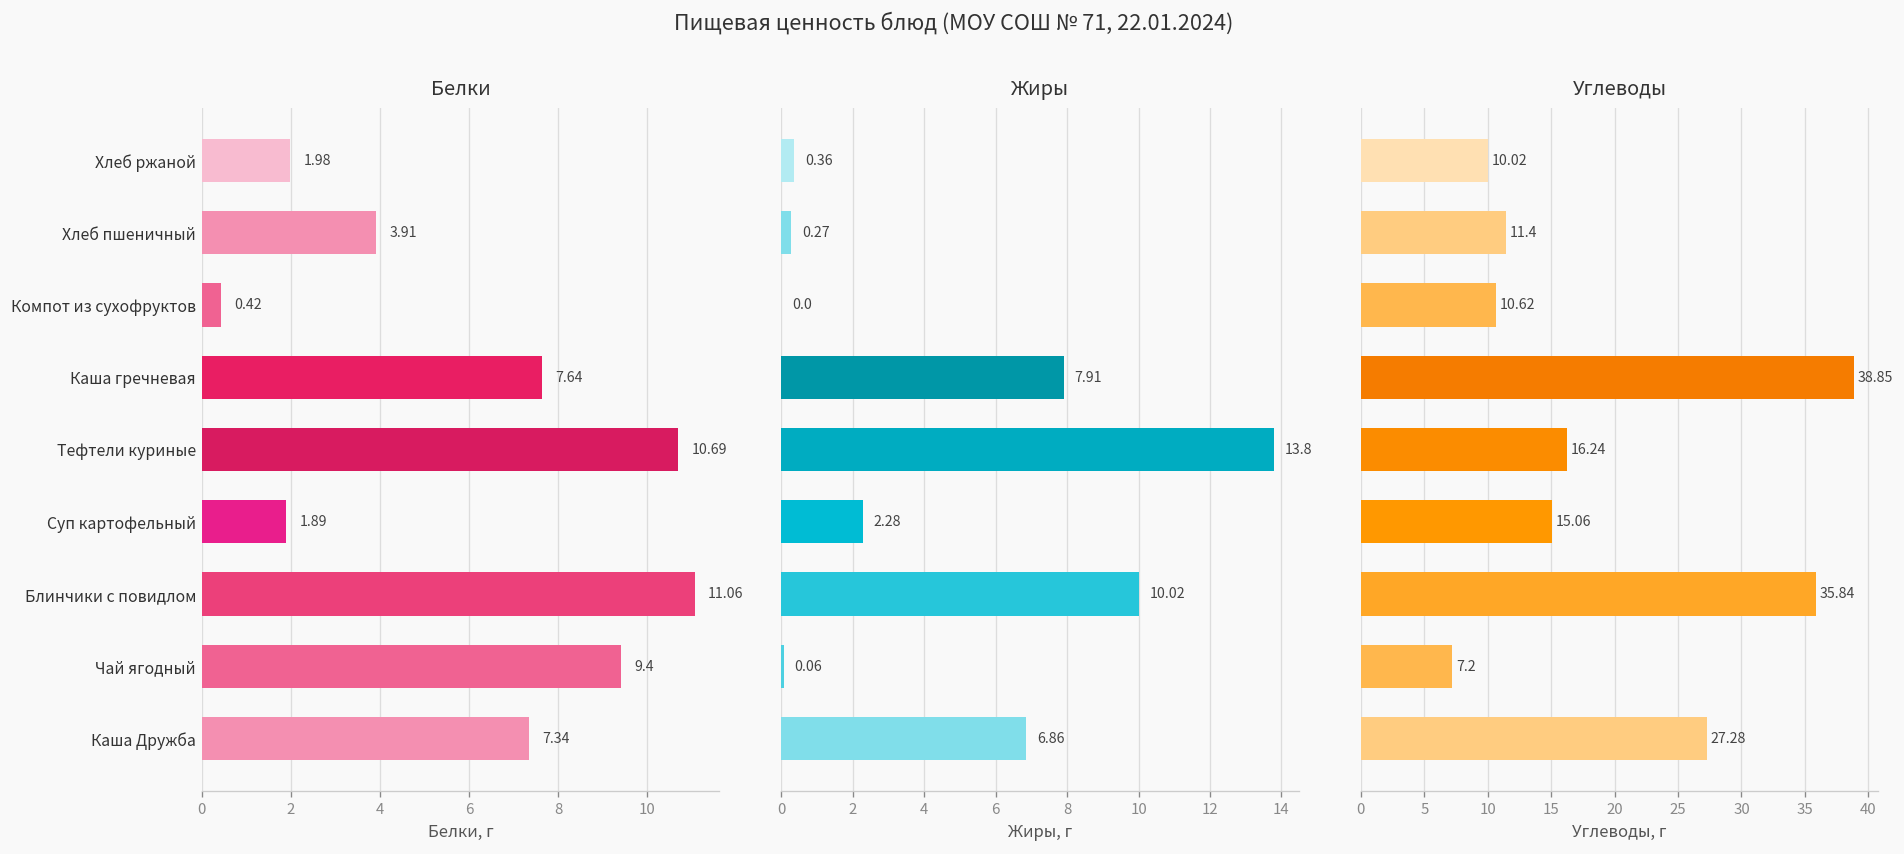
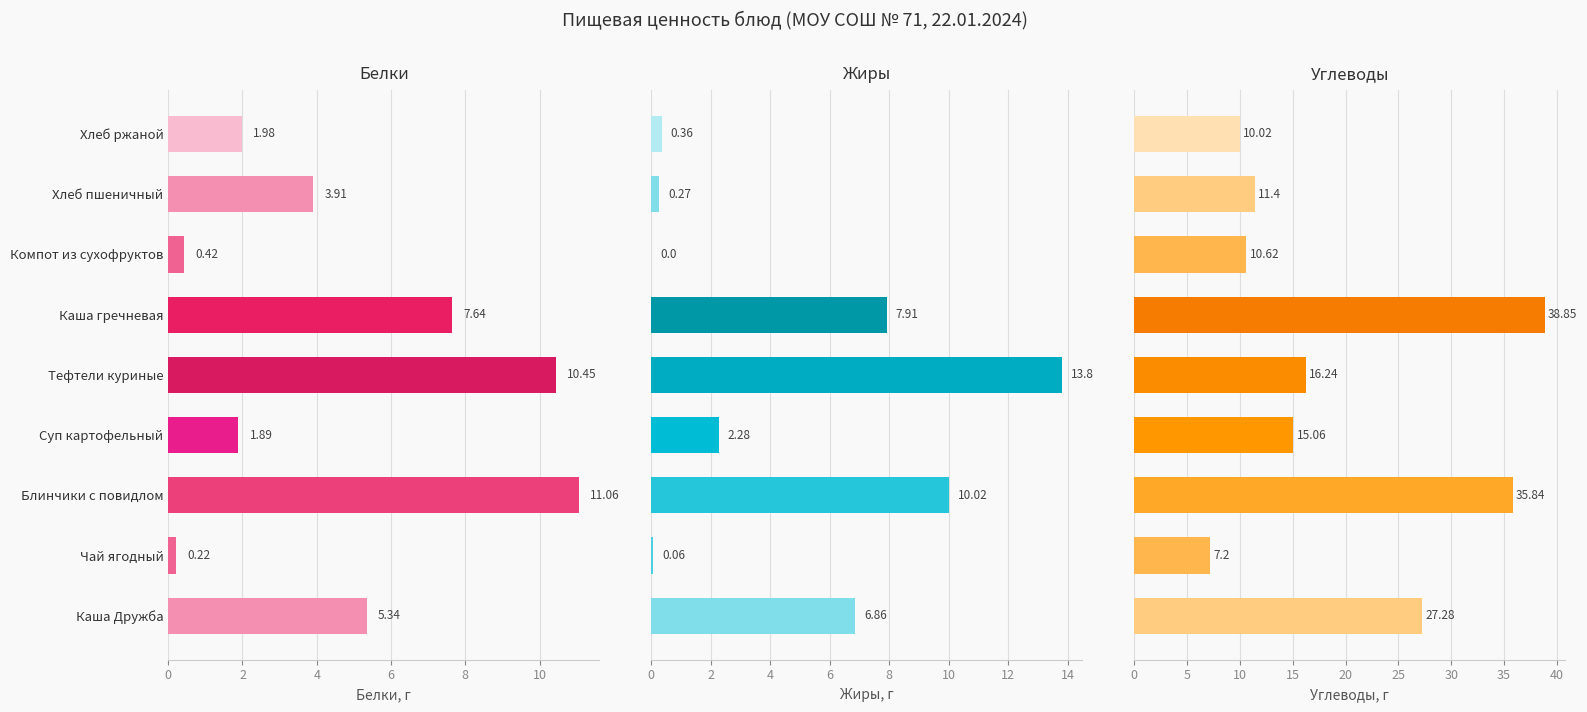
  {
    "Белки": {
      "Хлеб ржаной": 1.98,
      "Хлеб пшеничный": 3.91,
      "Компот из сухофруктов": 0.42,
      "Каша гречневая": 7.64,
-     "Тефтели куриные": 10.69,
+     "Тефтели куриные": 10.45,
      "Суп картофельный": 1.89,
      "Блинчики с повидлом": 11.06,
-     "Чай ягодный": 9.4,
-     "Каша Дружба": 7.34
+     "Чай ягодный": 0.22,
+     "Каша Дружба": 5.34
    }
  }
